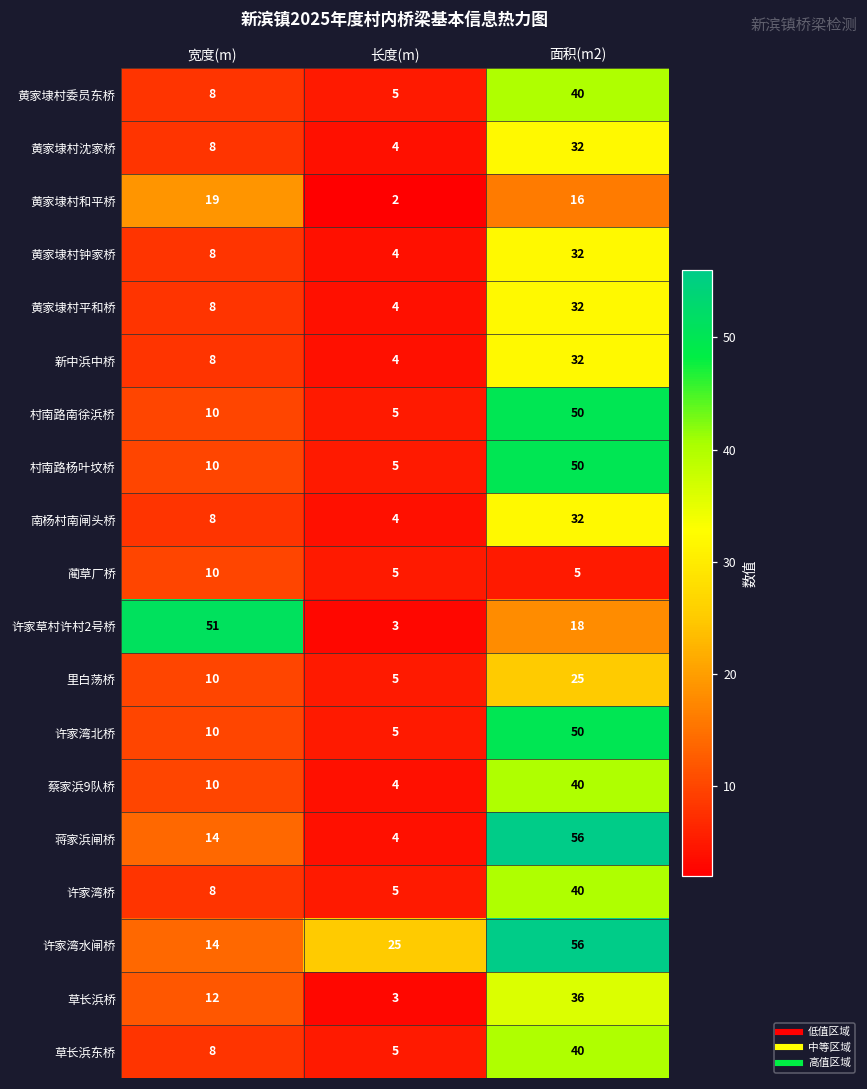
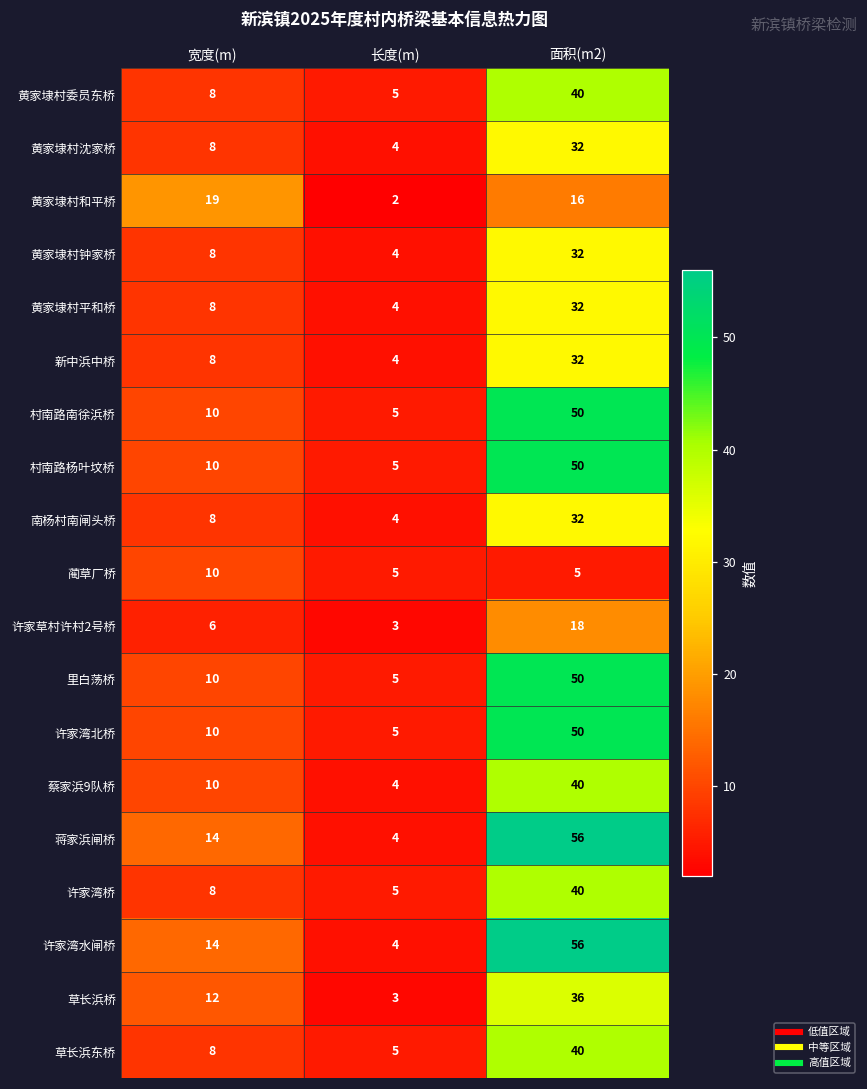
  {
    "黄家埭村委员东桥": {
      "宽度(m)": 8,
      "长度(m)": 5,
      "面积(m2)": 40
    },
    "黄家埭村沈家桥": {
      "宽度(m)": 8,
      "长度(m)": 4,
      "面积(m2)": 32
    },
    "黄家埭村和平桥": {
      "宽度(m)": 19,
      "长度(m)": 2,
      "面积(m2)": 16
    },
    "黄家埭村钟家桥": {
      "宽度(m)": 8,
      "长度(m)": 4,
      "面积(m2)": 32
    },
    "黄家埭村平和桥": {
      "宽度(m)": 8,
      "长度(m)": 4,
      "面积(m2)": 32
    },
    "新中浜中桥": {
      "宽度(m)": 8,
      "长度(m)": 4,
      "面积(m2)": 32
    },
    "村南路南徐浜桥": {
      "宽度(m)": 10,
      "长度(m)": 5,
      "面积(m2)": 50
    },
    "村南路杨叶坟桥": {
      "宽度(m)": 10,
      "长度(m)": 5,
      "面积(m2)": 50
    },
    "南杨村南闸头桥": {
      "宽度(m)": 8,
      "长度(m)": 4,
      "面积(m2)": 32
    },
    "蔺草厂桥": {
      "宽度(m)": 10,
      "长度(m)": 5,
      "面积(m2)": 5
    },
    "许家草村许村2号桥": {
-     "宽度(m)": 51,
+     "宽度(m)": 6,
      "长度(m)": 3,
      "面积(m2)": 18
    },
    "里白荡桥": {
      "宽度(m)": 10,
      "长度(m)": 5,
-     "面积(m2)": 25
+     "面积(m2)": 50
    },
    "许家湾北桥": {
      "宽度(m)": 10,
      "长度(m)": 5,
      "面积(m2)": 50
    },
    "蔡家浜9队桥": {
      "宽度(m)": 10,
      "长度(m)": 4,
      "面积(m2)": 40
    },
    "蒋家浜闸桥": {
      "宽度(m)": 14,
      "长度(m)": 4,
      "面积(m2)": 56
    },
    "许家湾桥": {
      "宽度(m)": 8,
      "长度(m)": 5,
      "面积(m2)": 40
    },
    "许家湾水闸桥": {
      "宽度(m)": 14,
-     "长度(m)": 25,
+     "长度(m)": 4,
      "面积(m2)": 56
    },
    "草长浜桥": {
      "宽度(m)": 12,
      "长度(m)": 3,
      "面积(m2)": 36
    },
    "草长浜东桥": {
      "宽度(m)": 8,
      "长度(m)": 5,
      "面积(m2)": 40
    }
  }
